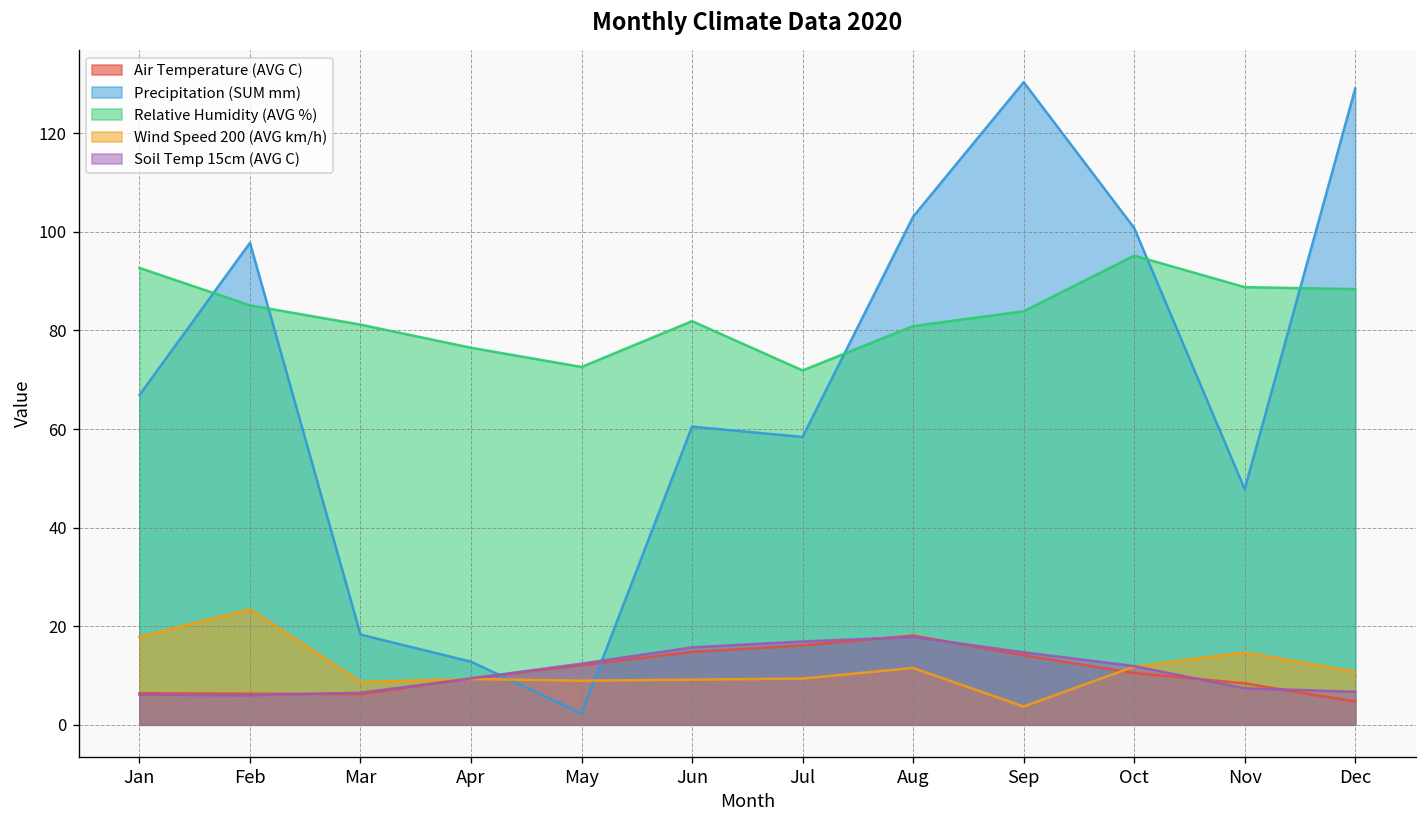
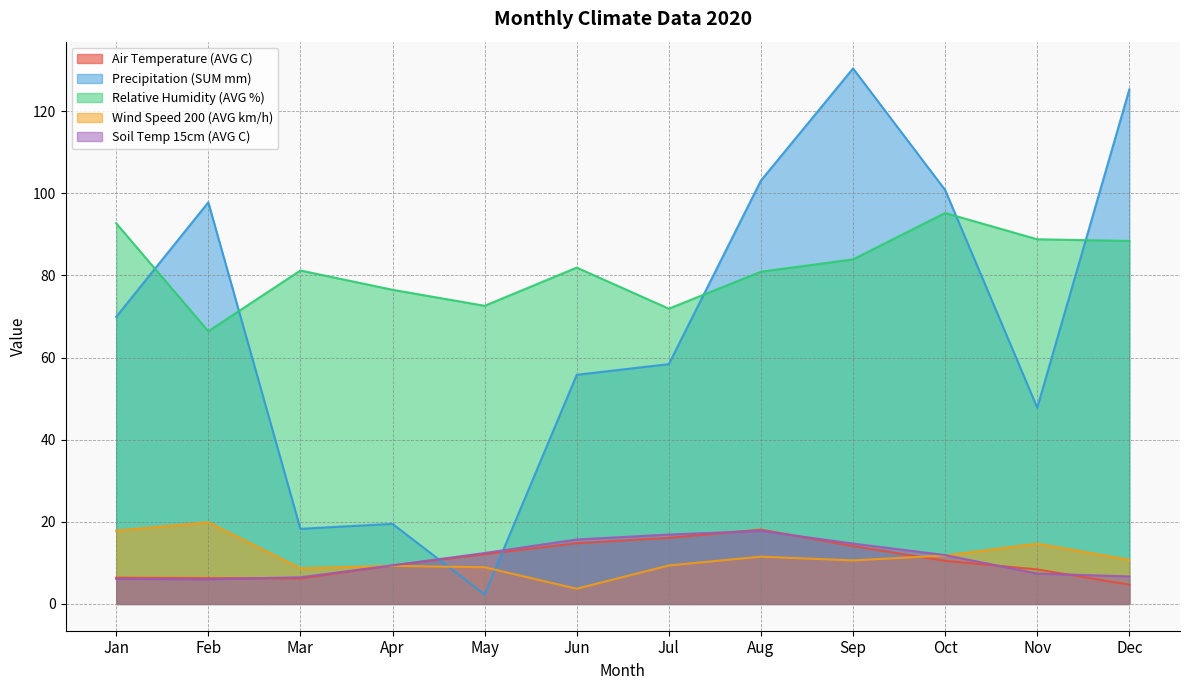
  {
    "Air Temperature (AVG C)": {
      "Jun": 15,
      "Jul": 16,
      "Oct": 11,
      "Nov": 8,
      "Dec": 5
    },
    "Precipitation (SUM mm)": {
-     "Jan": 67,
+     "Jan": 70,
      "Feb": 98,
      "Mar": 18,
-     "Apr": 13,
+     "Apr": 20,
      "May": 2,
-     "Jun": 61,
+     "Jun": 56,
      "Jul": 58,
      "Aug": 103,
      "Sep": 130,
      "Oct": 101,
      "Nov": 48,
-     "Dec": 129
+     "Dec": 125
    },
    "Relative Humidity (AVG %)": {
      "Jan": 93,
-     "Feb": 85,
+     "Feb": 66,
      "Mar": 81,
      "Apr": 77,
      "May": 73,
      "Jun": 82,
      "Jul": 72,
      "Aug": 81,
      "Sep": 84,
      "Oct": 95,
      "Nov": 89,
      "Dec": 88
    },
    "Wind Speed 200 (AVG km/h)": {
      "Jan": 18,
-     "Feb": 23,
+     "Feb": 20,
      "Mar": 9,
      "May": 9,
-     "Jun": 9,
+     "Jun": 4,
      "Jul": 9,
      "Aug": 12,
-     "Sep": 4,
+     "Sep": 11,
      "Nov": 15,
      "Dec": 11
    },
    "Soil Temp 15cm (AVG C)": {
      "Jun": 16,
      "Jul": 17,
      "Nov": 7,
      "Dec": 7
    }
  }
